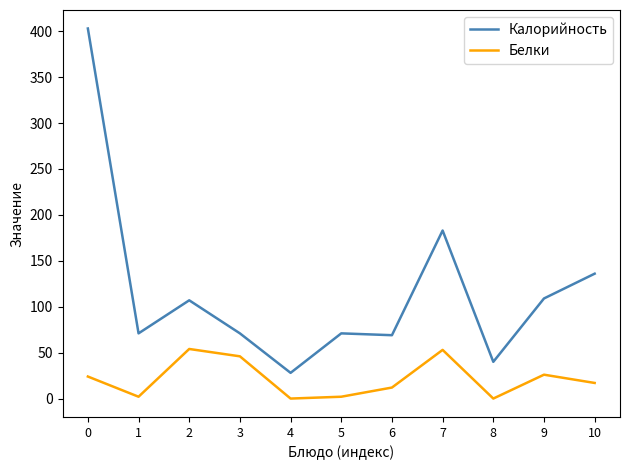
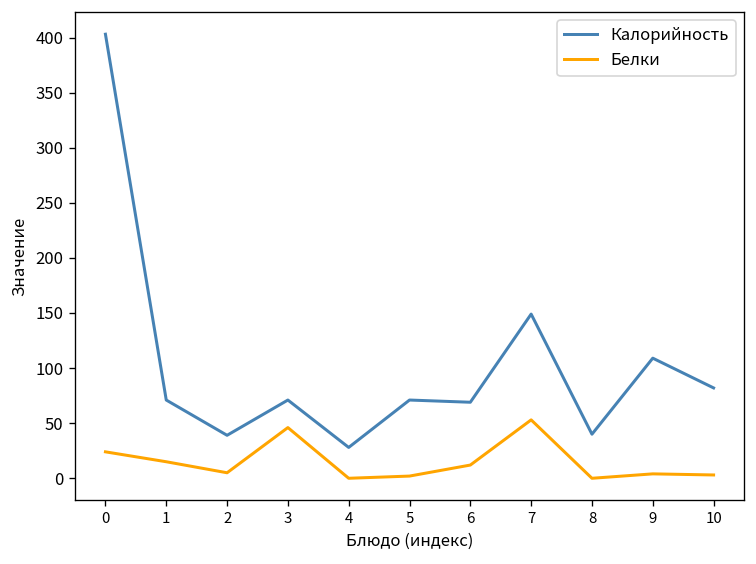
  {
    "Калорийность": {
      "0": 400,
      "1": 70,
-     "2": 110,
+     "2": 40,
      "3": 70,
      "4": 30,
      "5": 70,
      "6": 70,
-     "7": 180,
+     "7": 150,
      "8": 40,
      "9": 110,
-     "10": 140
+     "10": 80
    },
    "Белки": {
      "0": 20,
-     "1": 0,
-     "2": 50,
+     "1": 20,
+     "2": 10,
      "3": 50,
      "4": 0,
      "5": 0,
      "6": 10,
      "7": 50,
      "8": 0,
-     "9": 30,
-     "10": 20
+     "9": 0,
+     "10": 0
    }
  }
